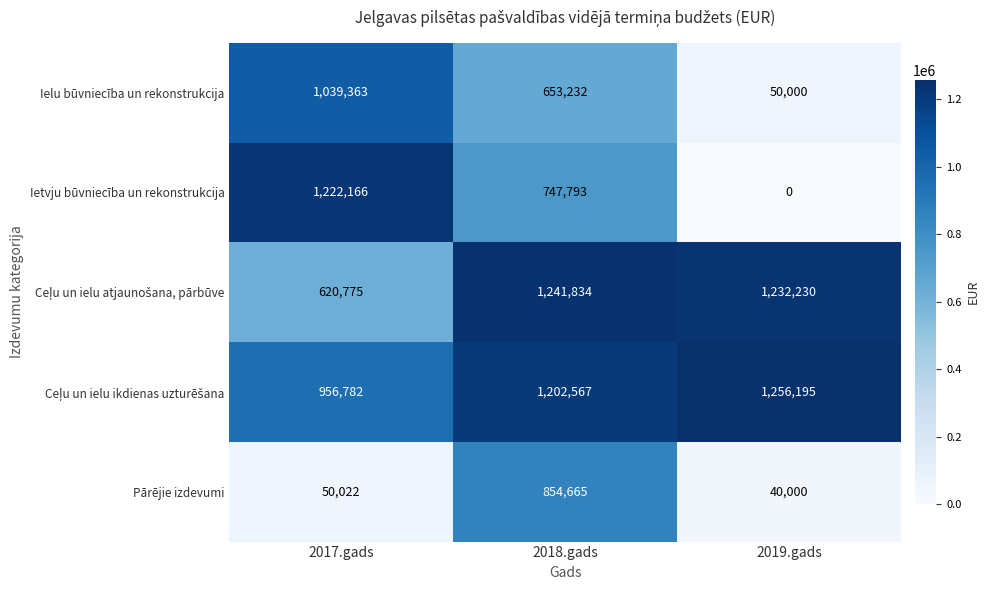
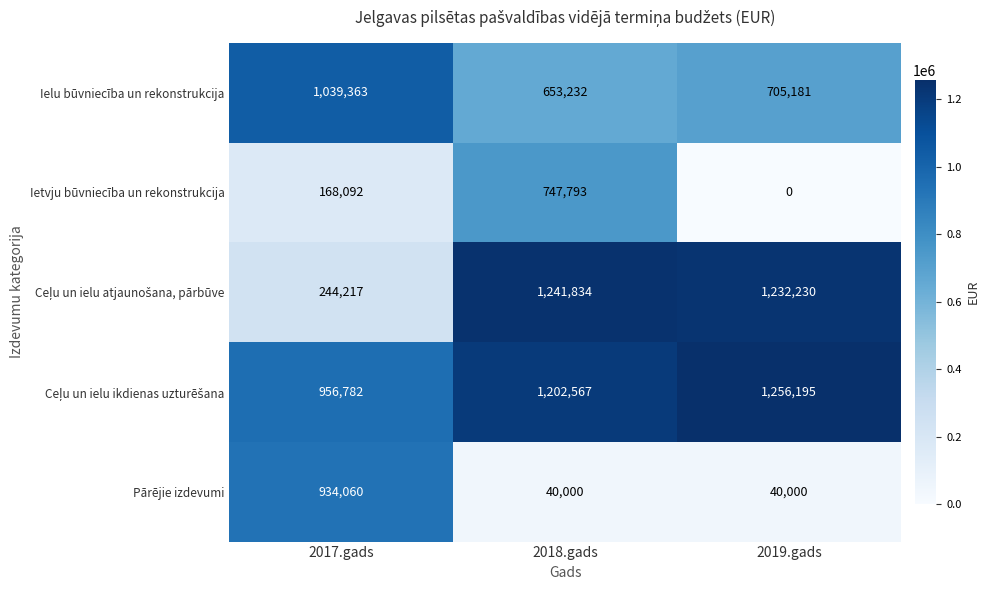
  {
    "Ielu būvniecība un rekonstrukcija": {
      "2017.gads": "1,039,363",
      "2018.gads": "653,232",
-     "2019.gads": "50,000"
+     "2019.gads": "705,181"
    },
    "Ietvju būvniecība un rekonstrukcija": {
-     "2017.gads": "1,222,166",
+     "2017.gads": "168,092",
      "2018.gads": "747,793",
      "2019.gads": "0"
    },
    "Ceļu un ielu atjaunošana, pārbūve": {
-     "2017.gads": "620,775",
+     "2017.gads": "244,217",
      "2018.gads": "1,241,834",
      "2019.gads": "1,232,230"
    },
    "Ceļu un ielu ikdienas uzturēšana": {
      "2017.gads": "956,782",
      "2018.gads": "1,202,567",
      "2019.gads": "1,256,195"
    },
    "Pārējie izdevumi": {
-     "2017.gads": "50,022",
-     "2018.gads": "854,665",
+     "2017.gads": "934,060",
+     "2018.gads": "40,000",
      "2019.gads": "40,000"
    }
  }
